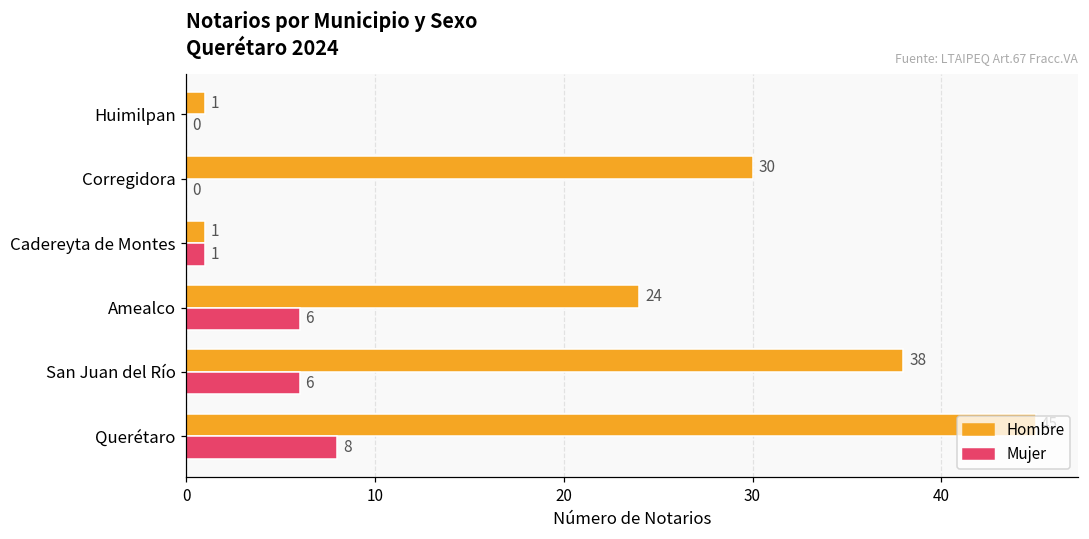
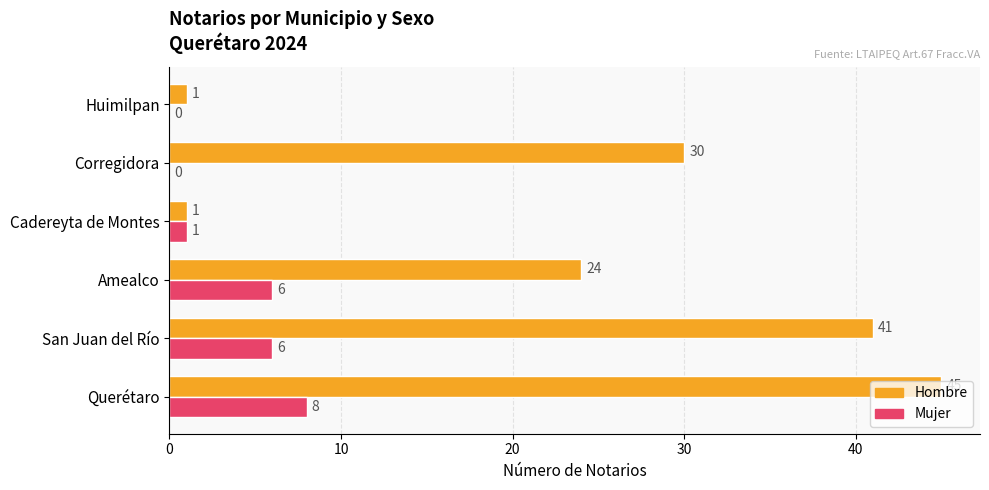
  {
    "Hombre": {
      "Huimilpan": 1,
      "Corregidora": 30,
      "Cadereyta de Montes": 1,
      "Amealco": 24,
-     "San Juan del Río": 38
+     "San Juan del Río": 41
    },
    "Mujer": {
      "Huimilpan": 0,
      "Corregidora": 0,
      "Cadereyta de Montes": 1,
      "Amealco": 6,
      "San Juan del Río": 6,
      "Querétaro": 8
    }
  }
